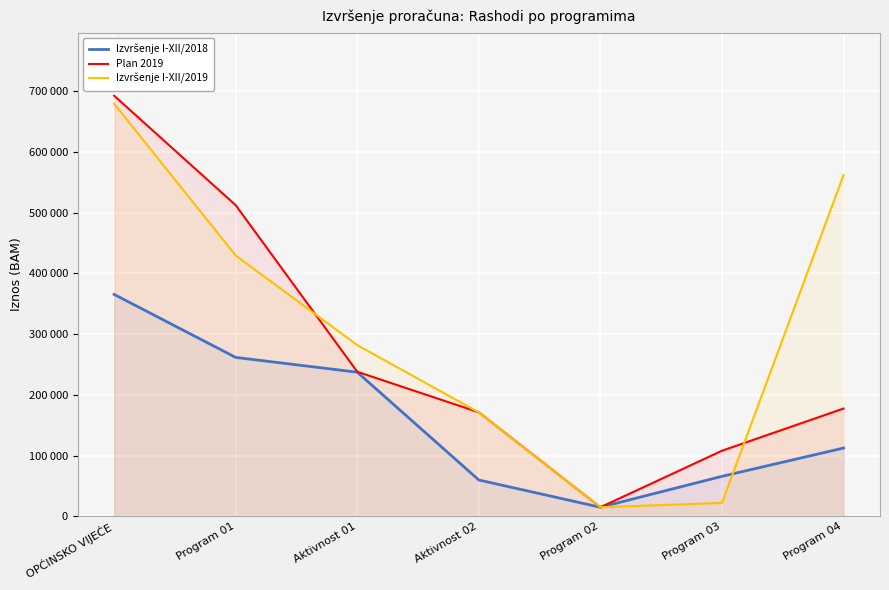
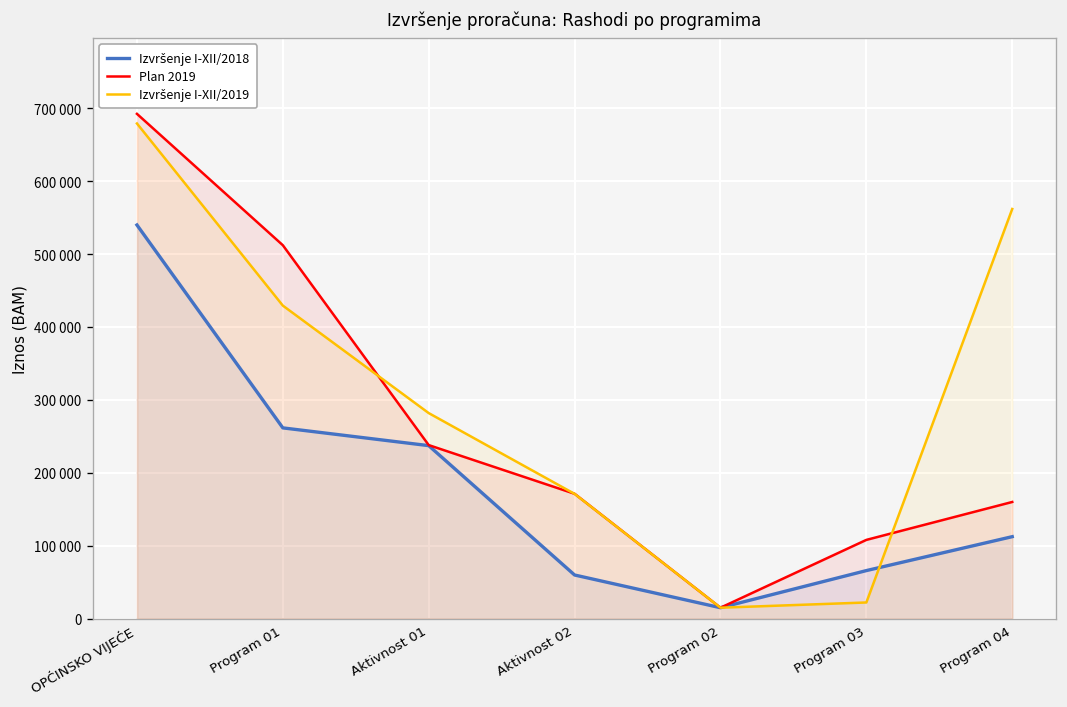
  {
    "Izvršenje I-XII/2018": {
-     "OPĆINSKO VIJEĆE": 370000,
+     "OPĆINSKO VIJEĆE": 540000,
      "Program 01": 260000,
      "Aktivnost 02": 60000,
      "Program 03": 70000,
      "Program 04": 110000
    },
    "Plan 2019": {
      "OPĆINSKO VIJEĆE": 690000,
      "Program 01": 510000,
      "Program 03": 110000,
-     "Program 04": 180000
+     "Program 04": 160000
    },
    "Izvršenje I-XII/2019": {
      "OPĆINSKO VIJEĆE": 680000,
      "Program 01": 430000,
      "Aktivnost 01": 280000,
      "Program 03": 20000,
      "Program 04": 560000
    }
  }
